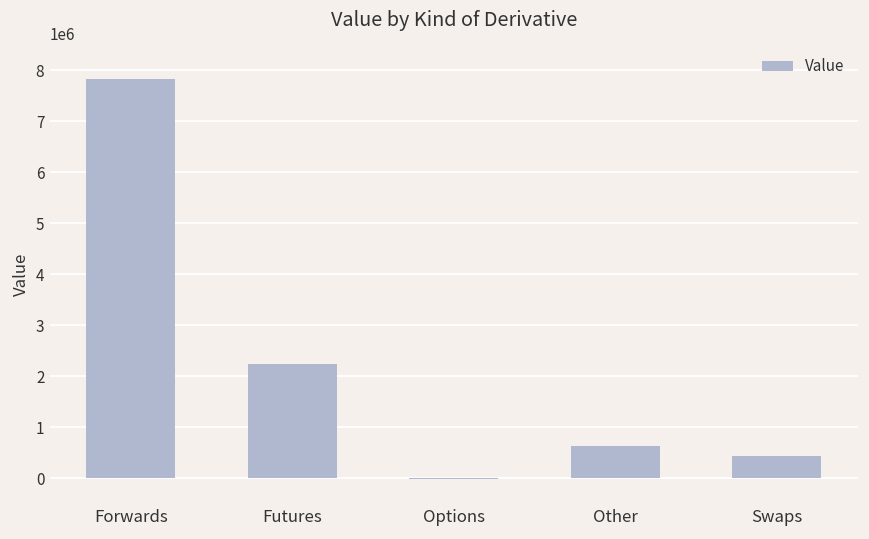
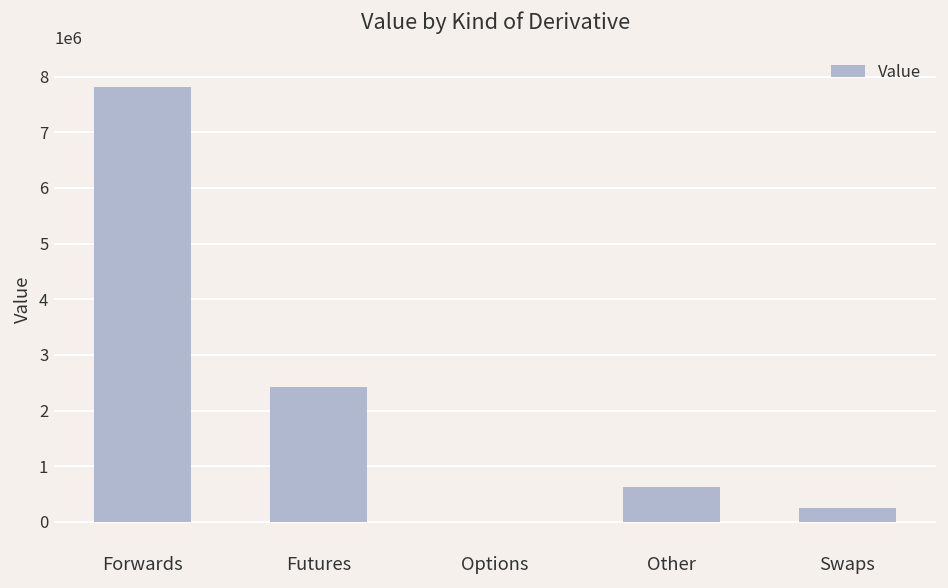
  {
    "Forwards": 7800000,
-   "Futures": 2200000,
+   "Futures": 2400000,
    "Other": 600000,
-   "Swaps": 400000
+   "Swaps": 300000
  }
